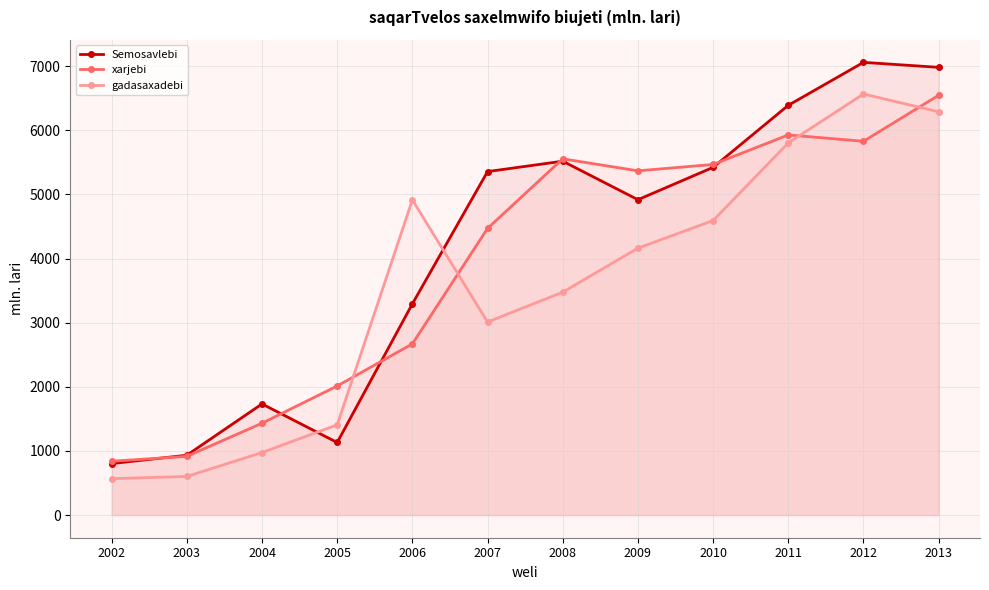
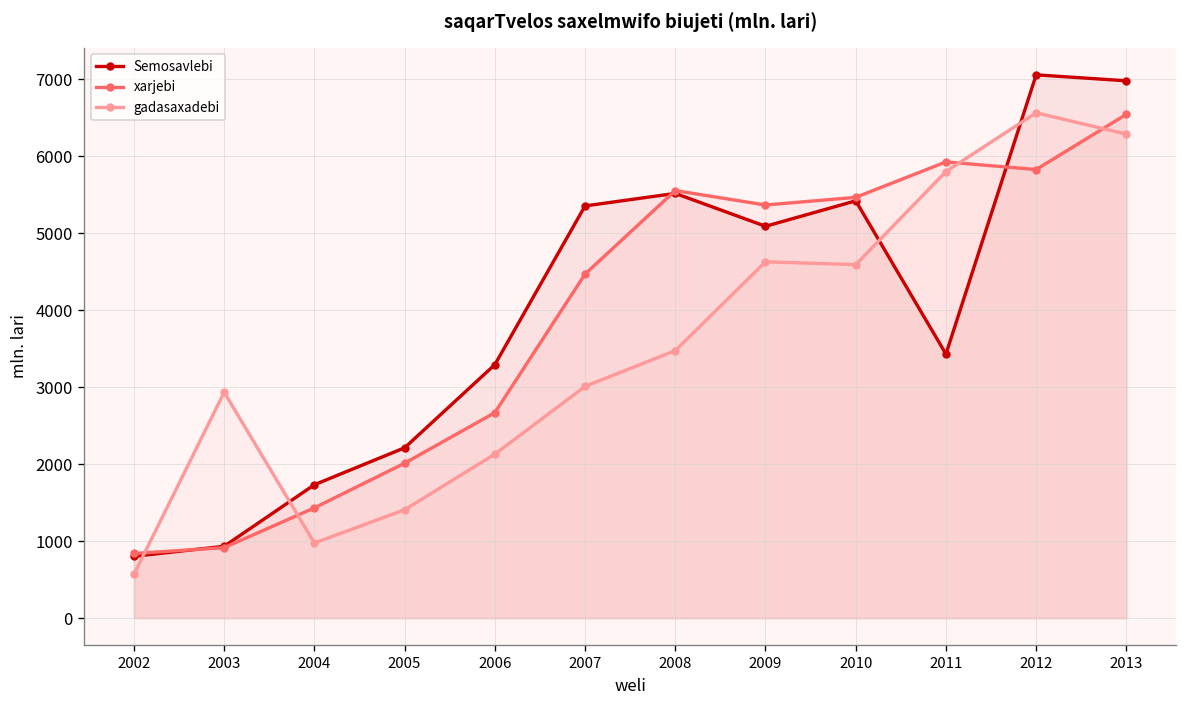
  {
    "Semosavlebi": {
      "2004": 1700,
-     "2005": 1100,
+     "2005": 2200,
      "2006": 3300,
      "2007": 5400,
-     "2009": 4900,
+     "2009": 5100,
      "2010": 5400,
-     "2011": 6400,
+     "2011": 3400,
      "2012": 7100,
      "2013": 7000
    },
    "xarjebi": {
      "2004": 1400,
      "2005": 2000,
      "2006": 2700,
      "2007": 4500,
      "2009": 5400,
      "2010": 5500,
      "2011": 5900,
      "2012": 5800,
      "2013": 6500
    },
    "gadasaxadebi": {
      "2002": 600,
-     "2003": 600,
+     "2003": 2900,
      "2004": 1000,
      "2005": 1400,
-     "2006": 4900,
+     "2006": 2100,
      "2007": 3000,
      "2008": 3500,
-     "2009": 4200,
+     "2009": 4600,
      "2010": 4600,
      "2011": 5800,
      "2012": 6600,
      "2013": 6300
    }
  }
